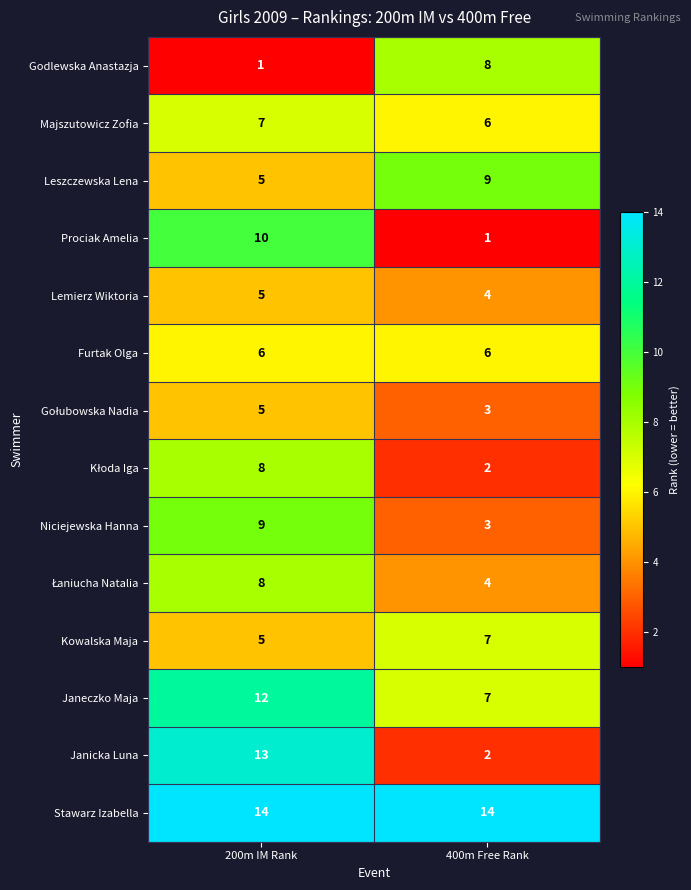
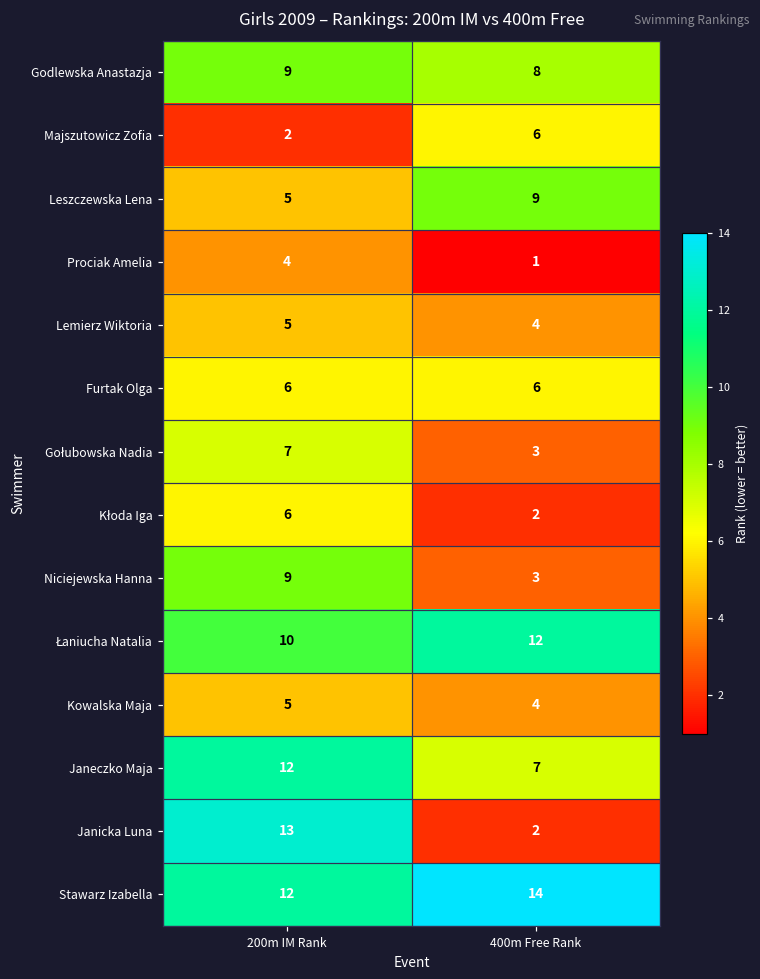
  {
    "Godlewska Anastazja": {
-     "200m IM Rank": 1,
+     "200m IM Rank": 9,
      "400m Free Rank": 8
    },
    "Majszutowicz Zofia": {
-     "200m IM Rank": 7,
+     "200m IM Rank": 2,
      "400m Free Rank": 6
    },
    "Leszczewska Lena": {
      "200m IM Rank": 5,
      "400m Free Rank": 9
    },
    "Prociak Amelia": {
-     "200m IM Rank": 10,
+     "200m IM Rank": 4,
      "400m Free Rank": 1
    },
    "Lemierz Wiktoria": {
      "200m IM Rank": 5,
      "400m Free Rank": 4
    },
    "Furtak Olga": {
      "200m IM Rank": 6,
      "400m Free Rank": 6
    },
    "Gołubowska Nadia": {
-     "200m IM Rank": 5,
+     "200m IM Rank": 7,
      "400m Free Rank": 3
    },
    "Kłoda Iga": {
-     "200m IM Rank": 8,
+     "200m IM Rank": 6,
      "400m Free Rank": 2
    },
    "Niciejewska Hanna": {
      "200m IM Rank": 9,
      "400m Free Rank": 3
    },
    "Łaniucha Natalia": {
-     "200m IM Rank": 8,
-     "400m Free Rank": 4
+     "200m IM Rank": 10,
+     "400m Free Rank": 12
    },
    "Kowalska Maja": {
      "200m IM Rank": 5,
-     "400m Free Rank": 7
+     "400m Free Rank": 4
    },
    "Janeczko Maja": {
      "200m IM Rank": 12,
      "400m Free Rank": 7
    },
    "Janicka Luna": {
      "200m IM Rank": 13,
      "400m Free Rank": 2
    },
    "Stawarz Izabella": {
-     "200m IM Rank": 14,
+     "200m IM Rank": 12,
      "400m Free Rank": 14
    }
  }
